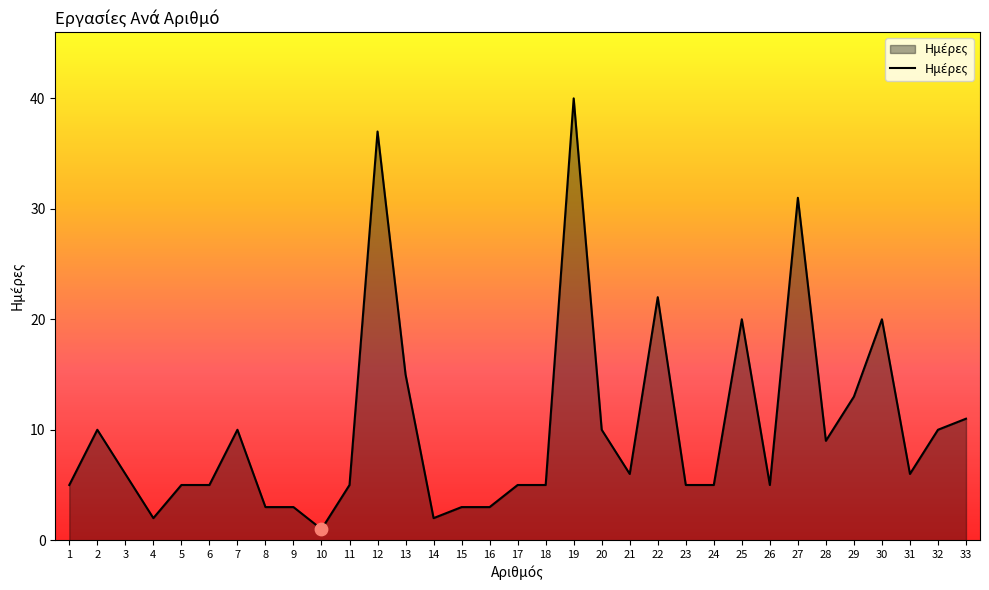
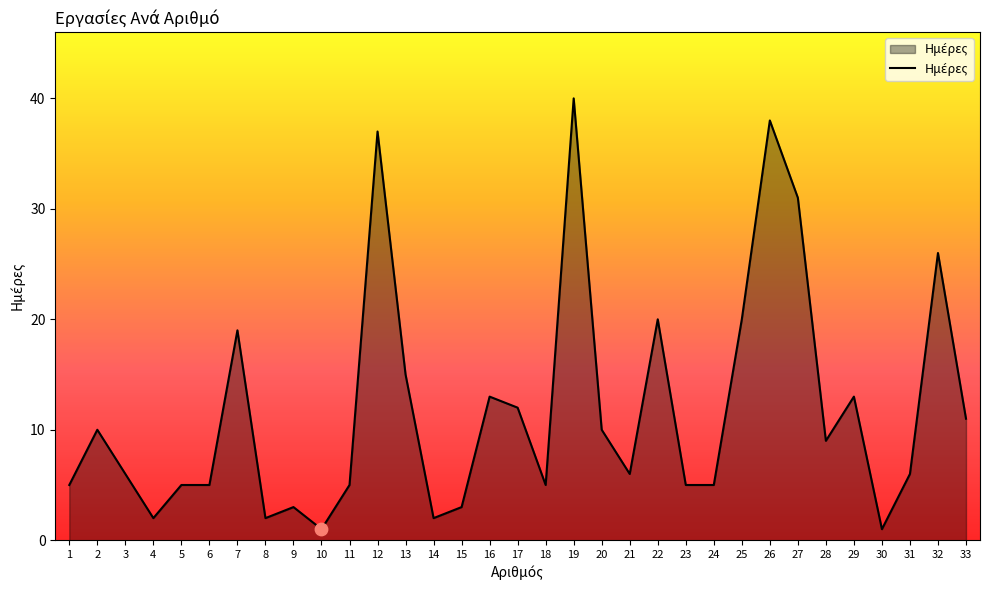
  {
    "Ημέρες": {
      "1": 5,
      "2": 10,
      "3": 6,
      "4": 2,
      "5": 5,
      "6": 5,
-     "7": 10,
-     "8": 3,
+     "7": 19,
+     "8": 2,
      "9": 3,
      "11": 5,
      "12": 37,
      "13": 15,
      "14": 2,
      "15": 3,
-     "16": 3,
-     "17": 5,
+     "16": 13,
+     "17": 12,
      "18": 5,
      "19": 40,
      "20": 10,
      "21": 6,
-     "22": 22,
+     "22": 20,
      "23": 5,
      "24": 5,
      "25": 20,
-     "26": 5,
+     "26": 38,
      "27": 31,
      "28": 9,
      "29": 13,
-     "30": 20,
+     "30": 1,
      "31": 6,
-     "32": 10,
+     "32": 26,
      "33": 11
    }
  }
